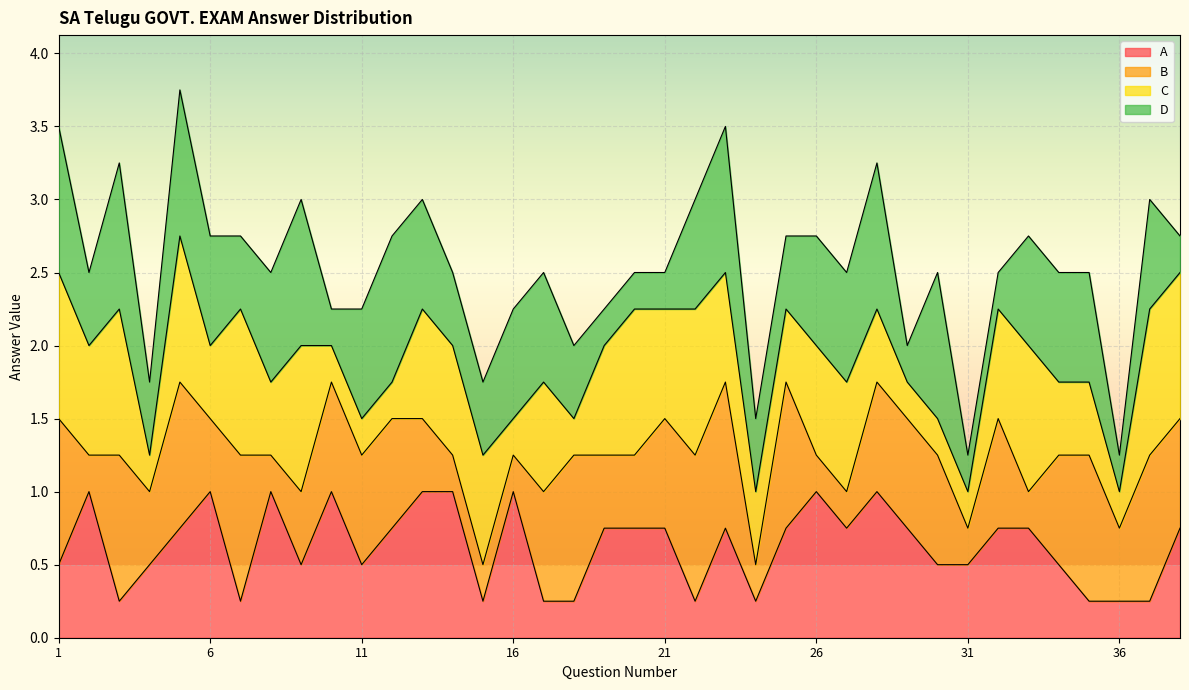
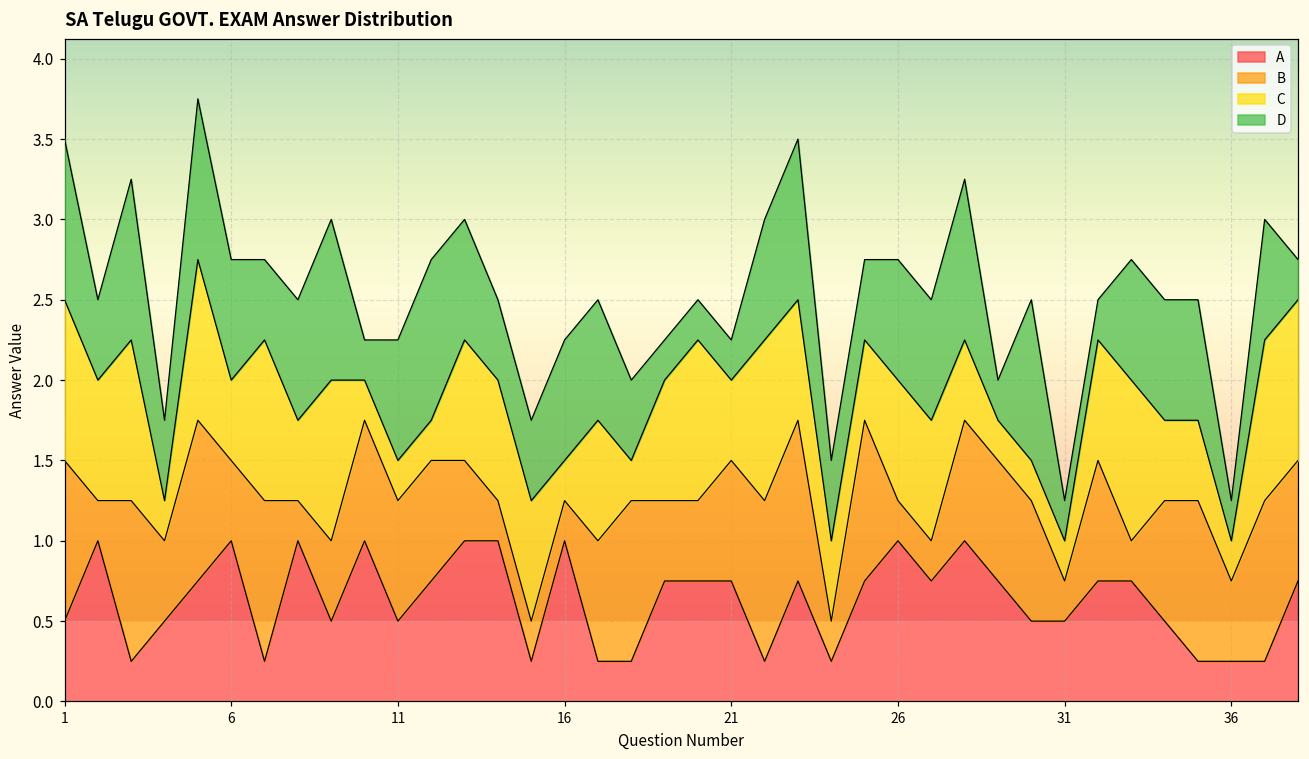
  {
    "A": {
      "1": 0.50,
      "6": 1.00,
      "11": 0.50,
      "16": 1.00,
      "21": 0.75,
      "26": 1.00,
      "31": 0.50,
      "36": 0.25
    },
    "B": {
      "1": 1.00,
      "6": 0.50,
      "11": 0.75,
      "16": 0.25,
      "21": 0.75,
      "26": 0.25,
      "31": 0.25,
      "36": 0.50
    },
    "C": {
      "1": 1.00,
      "6": 0.50,
      "11": 0.25,
      "16": 0.25,
-     "21": 0.75,
+     "21": 0.50,
      "26": 0.75,
      "31": 0.25,
      "36": 0.25
    },
    "D": {
      "1": 1.00,
      "6": 0.75,
      "11": 0.75,
      "16": 0.75,
      "21": 0.25,
      "26": 0.75,
      "31": 0.25,
      "36": 0.25
    }
  }
